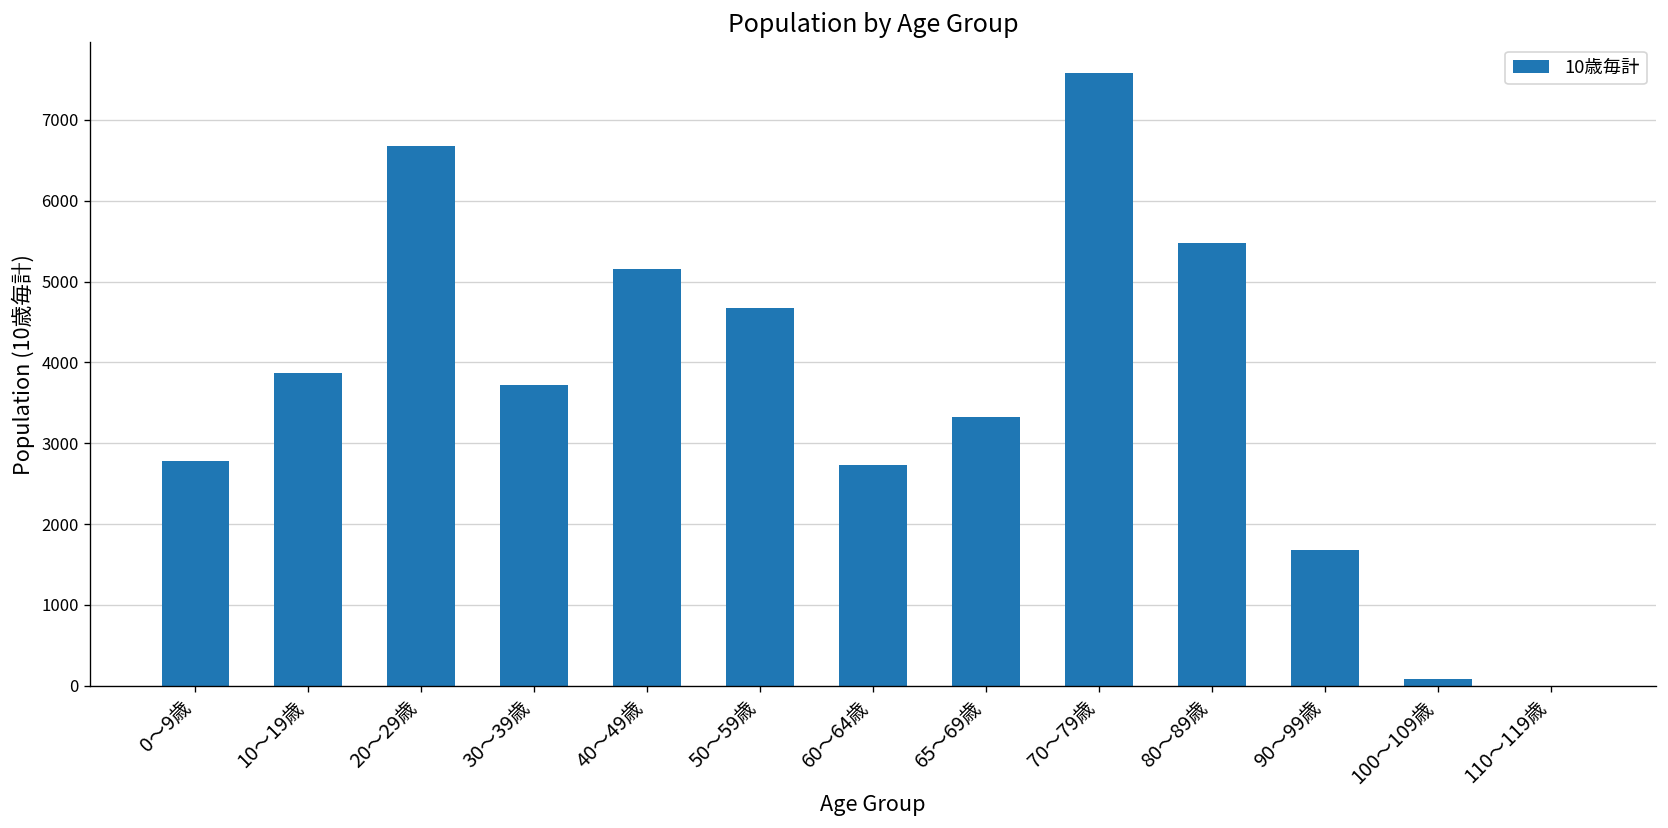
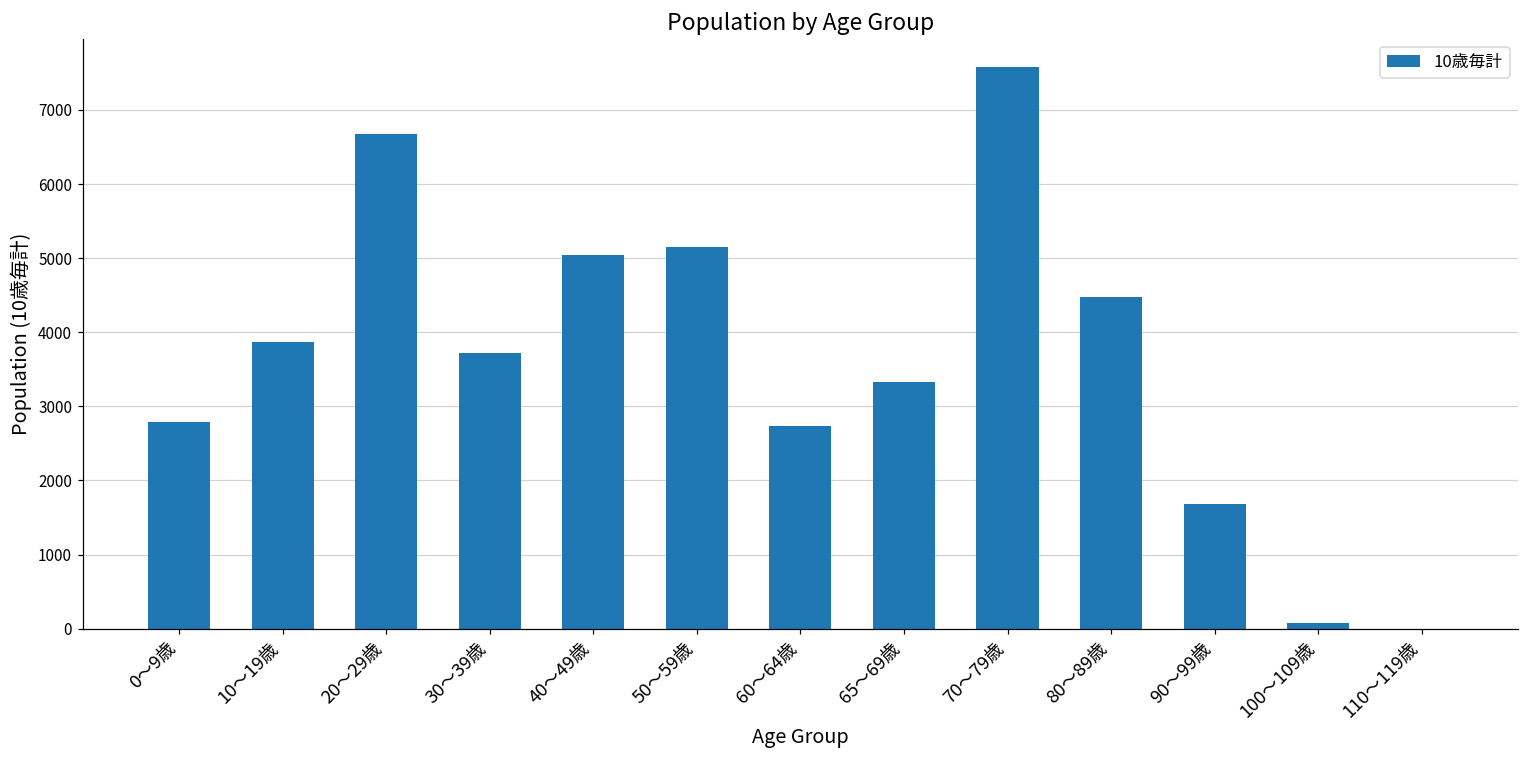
  {
    "0～9歳": 2800,
    "10～19歳": 3900,
    "20～29歳": 6700,
    "30～39歳": 3700,
-   "40～49歳": 5200,
-   "50～59歳": 4700,
+   "40～49歳": 5000,
+   "50～59歳": 5200,
    "60～64歳": 2700,
    "65～69歳": 3300,
    "70～79歳": 7600,
-   "80～89歳": 5500,
+   "80～89歳": 4500,
    "90～99歳": 1700,
    "100～109歳": 100,
    "110～119歳": 0
  }
